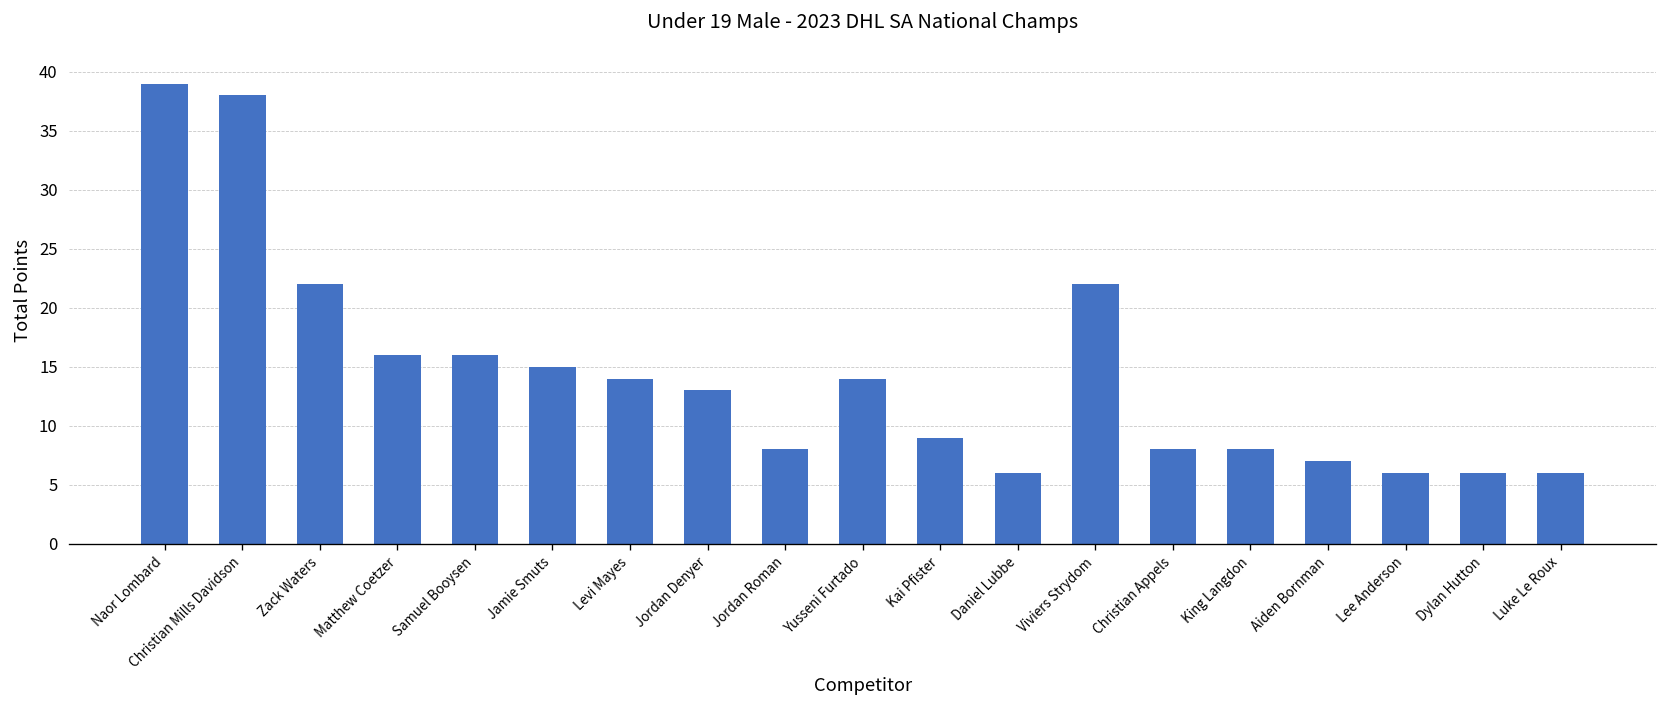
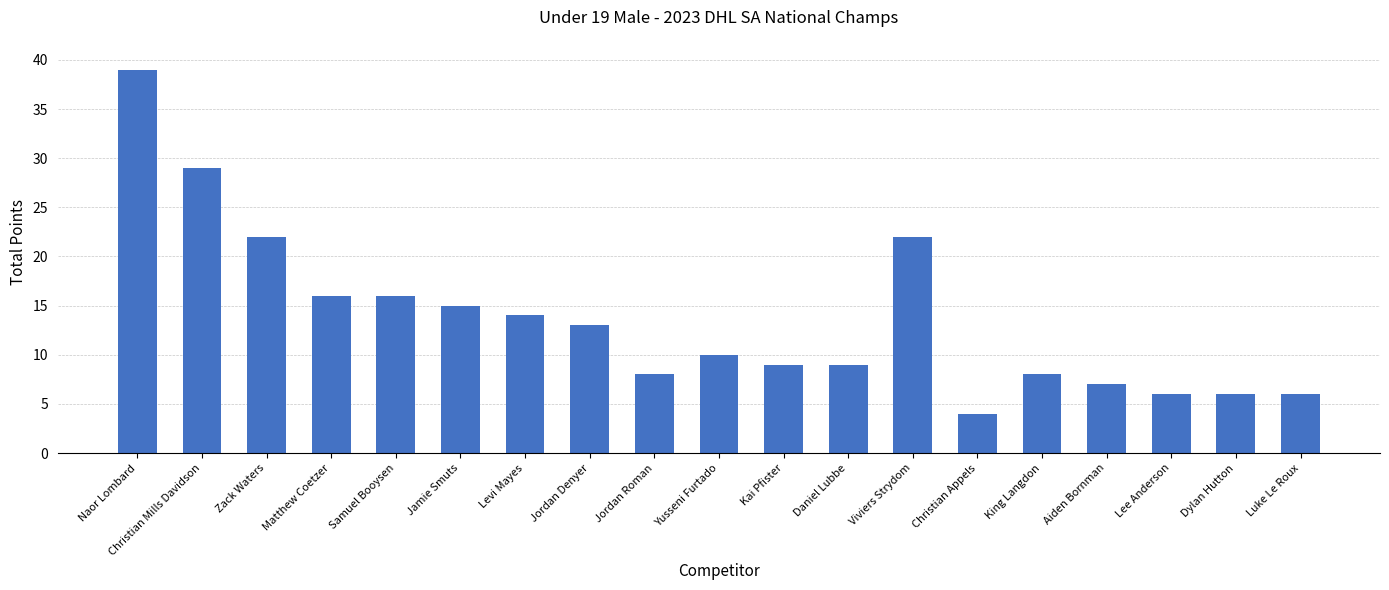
  {
    "Naor Lombard": 39,
-   "Christian Mills Davidson": 38,
+   "Christian Mills Davidson": 29,
    "Zack Waters": 22,
    "Matthew Coetzer": 16,
    "Samuel Booysen": 16,
    "Jamie Smuts": 15,
    "Levi Mayes": 14,
    "Jordan Denyer": 13,
    "Jordan Roman": 8,
-   "Yusseni Furtado": 14,
+   "Yusseni Furtado": 10,
    "Kai Pfister": 9,
-   "Daniel Lubbe": 6,
+   "Daniel Lubbe": 9,
    "Viviers Strydom": 22,
-   "Christian Appels": 8,
+   "Christian Appels": 4,
    "King Langdon": 8,
    "Aiden Bornman": 7,
    "Lee Anderson": 6,
    "Dylan Hutton": 6,
    "Luke Le Roux": 6
  }
